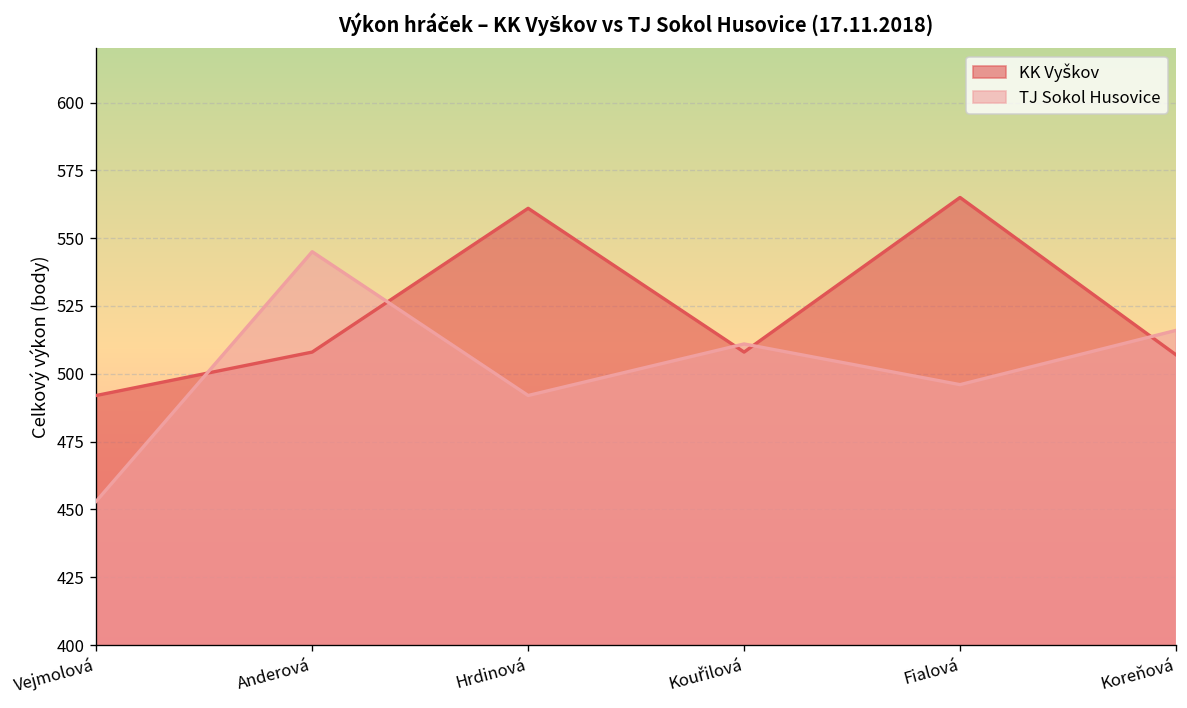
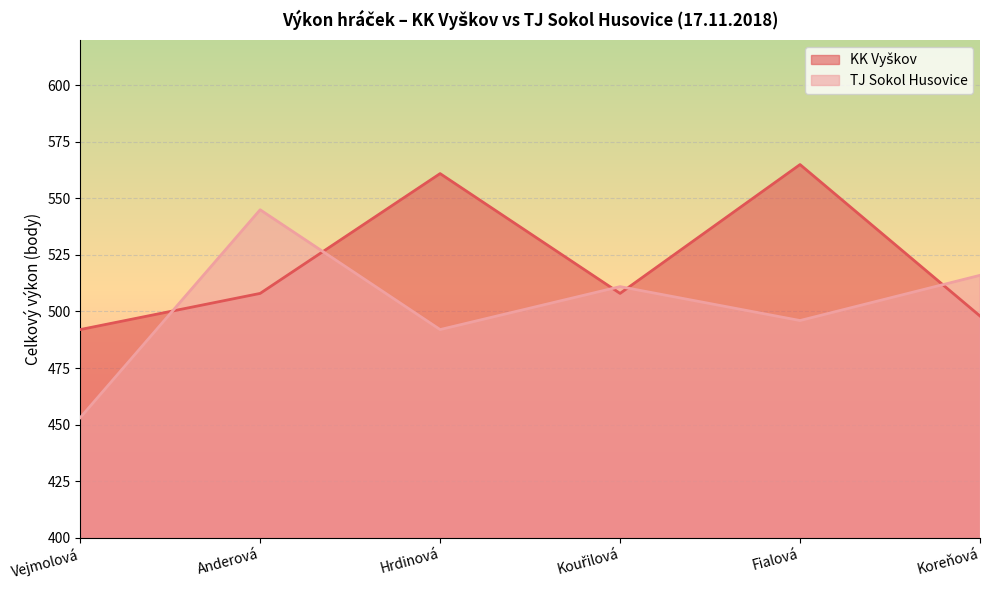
  {
    "KK Vyškov": {
      "Vejmolová": 492,
      "Anderová": 508,
      "Hrdinová": 561,
      "Kouřilová": 508,
      "Fialová": 565,
-     "Koreňová": 507
+     "Koreňová": 498
    },
    "TJ Sokol Husovice": {
      "Vejmolová": 453,
      "Anderová": 545,
      "Hrdinová": 492,
      "Kouřilová": 511,
      "Fialová": 496,
      "Koreňová": 516
    }
  }
